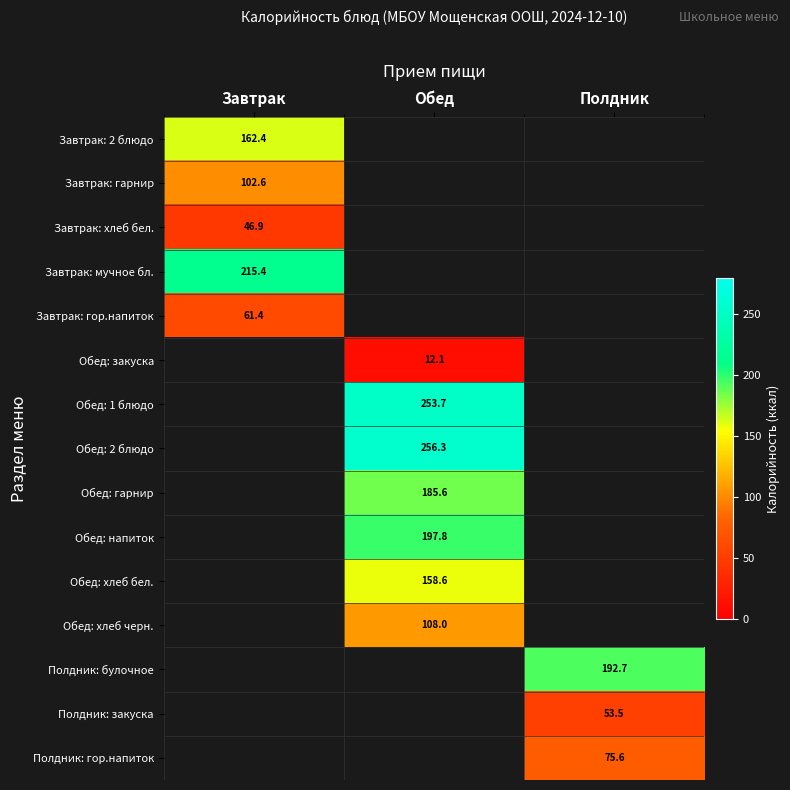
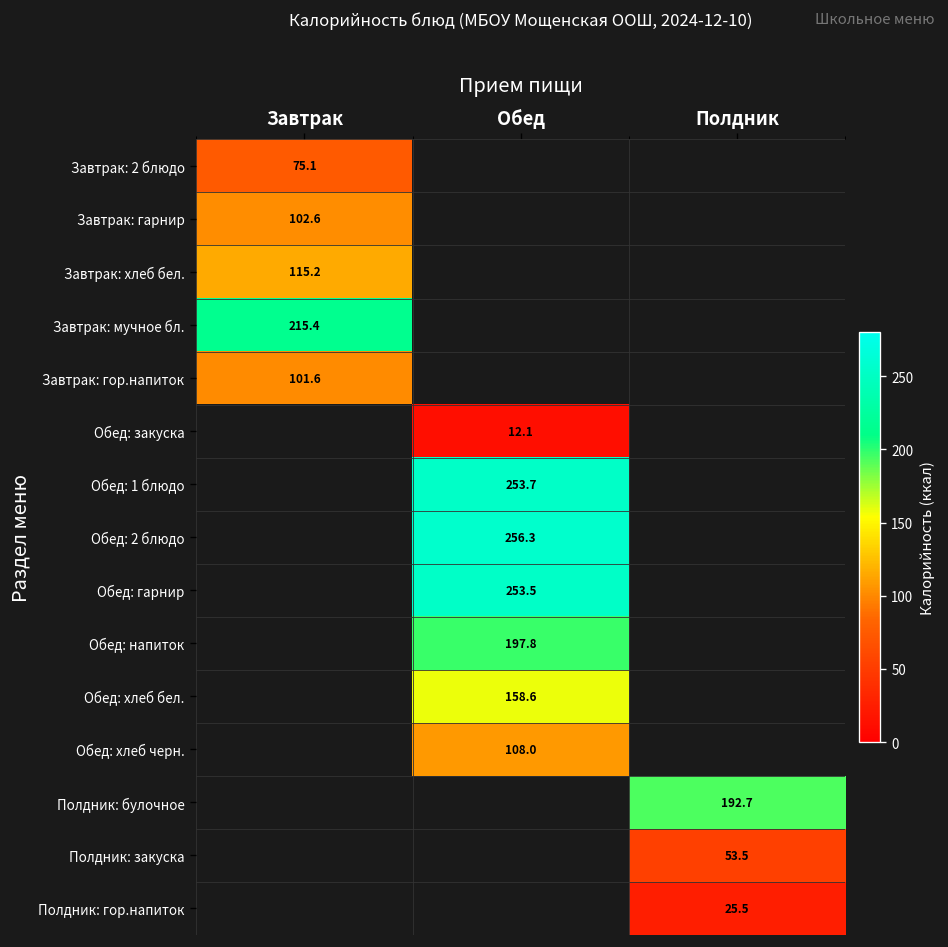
  {
    "Завтрак: 2 блюдо": {
-     "Завтрак": 162.4
+     "Завтрак": 75.1
    },
    "Завтрак: гарнир": {
      "Завтрак": 102.6
    },
    "Завтрак: хлеб бел.": {
-     "Завтрак": 46.9
+     "Завтрак": 115.2
    },
    "Завтрак: мучное бл.": {
      "Завтрак": 215.4
    },
    "Завтрак: гор.напиток": {
-     "Завтрак": 61.4
+     "Завтрак": 101.6
    },
    "Обед: закуска": {
      "Обед": 12.1
    },
    "Обед: 1 блюдо": {
      "Обед": 253.7
    },
    "Обед: 2 блюдо": {
      "Обед": 256.3
    },
    "Обед: гарнир": {
-     "Обед": 185.6
+     "Обед": 253.5
    },
    "Обед: напиток": {
      "Обед": 197.8
    },
    "Обед: хлеб бел.": {
      "Обед": 158.6
    },
    "Обед: хлеб черн.": {
      "Обед": 108.0
    },
    "Полдник: булочное": {
      "Полдник": 192.7
    },
    "Полдник: закуска": {
      "Полдник": 53.5
    },
    "Полдник: гор.напиток": {
-     "Полдник": 75.6
+     "Полдник": 25.5
    }
  }
